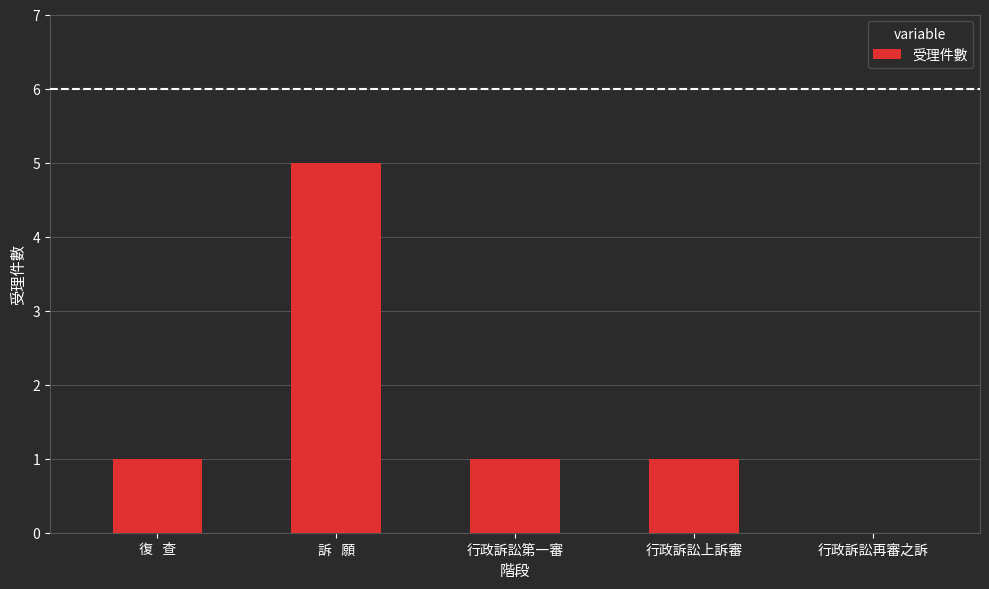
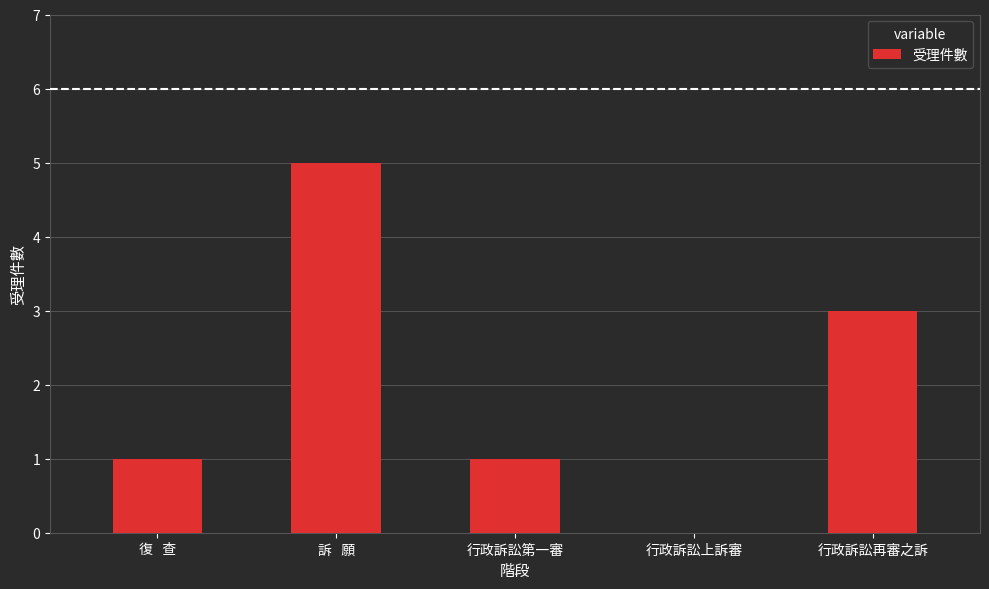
  {
    "復 查": 1,
    "訴 願": 5,
    "行政訴訟第一審": 1,
-   "行政訴訟上訴審": 1,
-   "行政訴訟再審之訴": 0
+   "行政訴訟上訴審": 0,
+   "行政訴訟再審之訴": 3
  }
